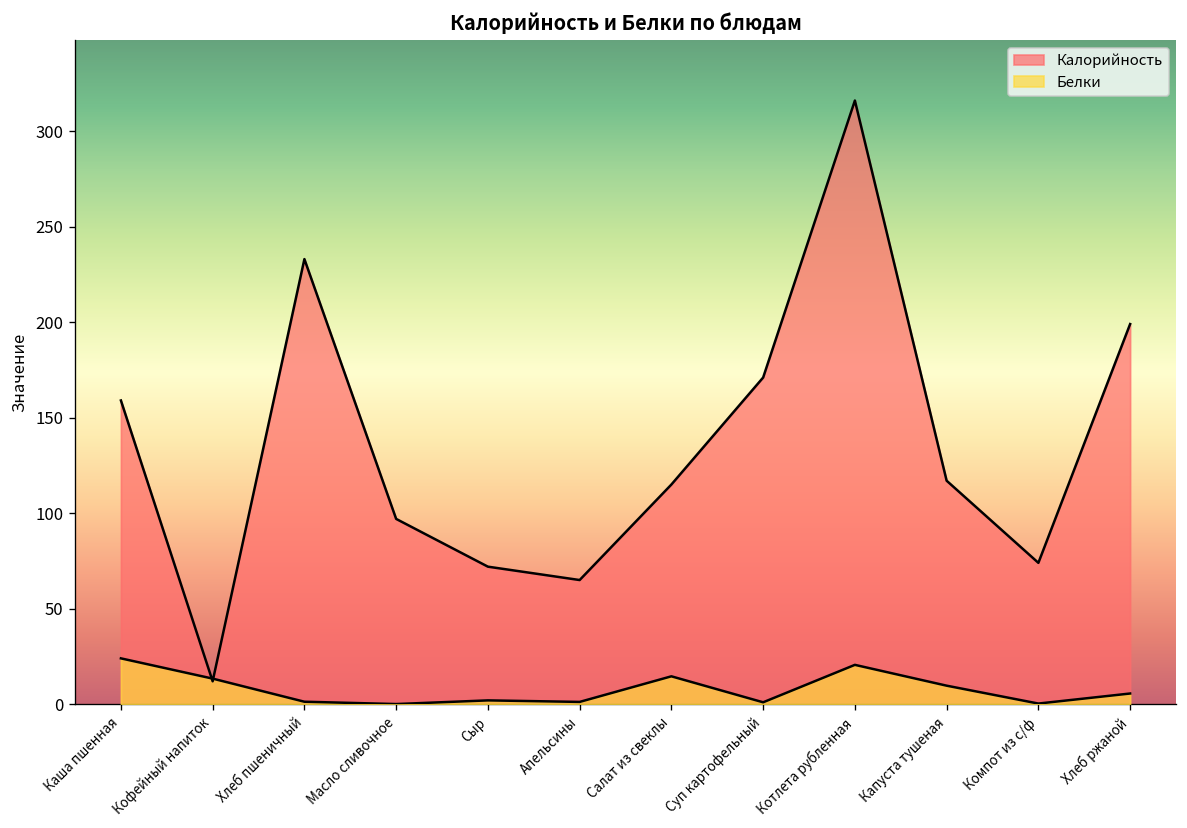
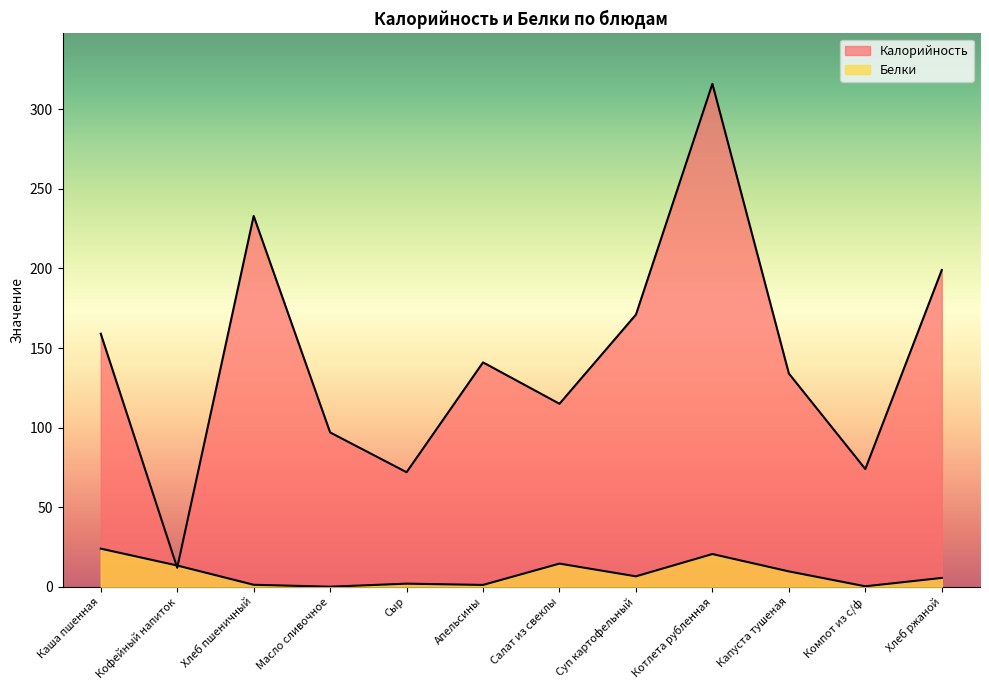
  {
    "Калорийность": {
      "Каша пшенная": 159,
      "Хлеб пшеничный": 233,
      "Масло сливочное": 97,
      "Сыр": 72,
-     "Апельсины": 65,
+     "Апельсины": 141,
      "Салат из свеклы": 115,
      "Суп картофельный": 171,
      "Котлета рубленная": 316,
-     "Капуста тушеная": 117,
+     "Капуста тушеная": 134,
      "Компот из с/ф": 74,
      "Хлеб ржаной": 199
    },
    "Белки": {
      "Каша пшенная": 24,
      "Хлеб пшеничный": 1,
      "Масло сливочное": 0,
      "Сыр": 2,
      "Апельсины": 1,
      "Салат из свеклы": 15,
-     "Суп картофельный": 1,
+     "Суп картофельный": 7,
      "Котлета рубленная": 21,
      "Капуста тушеная": 10,
      "Компот из с/ф": 0,
      "Хлеб ржаной": 6
    }
  }
